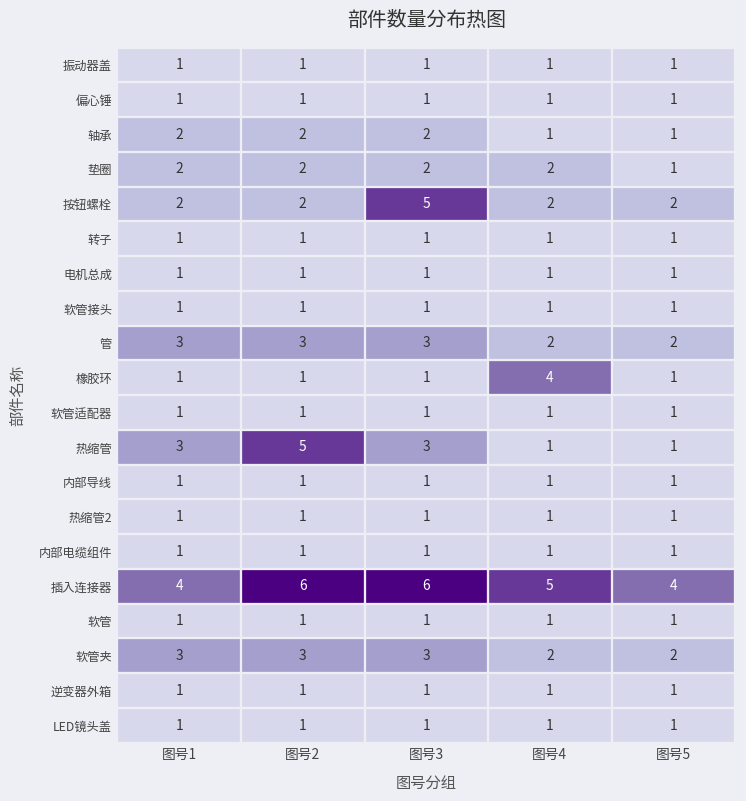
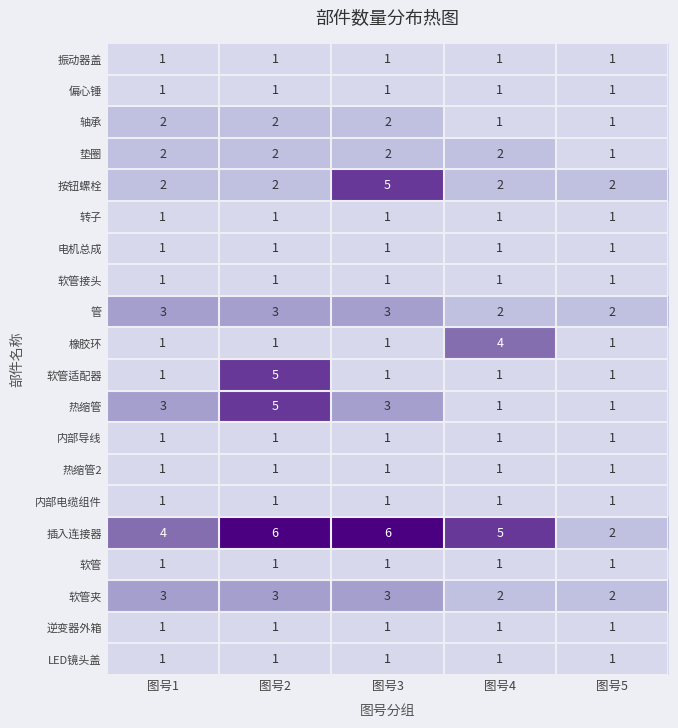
  {
    "振动器盖": {
      "图号1": 1,
      "图号2": 1,
      "图号3": 1,
      "图号4": 1,
      "图号5": 1
    },
    "偏心锤": {
      "图号1": 1,
      "图号2": 1,
      "图号3": 1,
      "图号4": 1,
      "图号5": 1
    },
    "轴承": {
      "图号1": 2,
      "图号2": 2,
      "图号3": 2,
      "图号4": 1,
      "图号5": 1
    },
    "垫圈": {
      "图号1": 2,
      "图号2": 2,
      "图号3": 2,
      "图号4": 2,
      "图号5": 1
    },
    "按钮螺栓": {
      "图号1": 2,
      "图号2": 2,
      "图号3": 5,
      "图号4": 2,
      "图号5": 2
    },
    "转子": {
      "图号1": 1,
      "图号2": 1,
      "图号3": 1,
      "图号4": 1,
      "图号5": 1
    },
    "电机总成": {
      "图号1": 1,
      "图号2": 1,
      "图号3": 1,
      "图号4": 1,
      "图号5": 1
    },
    "软管接头": {
      "图号1": 1,
      "图号2": 1,
      "图号3": 1,
      "图号4": 1,
      "图号5": 1
    },
    "管": {
      "图号1": 3,
      "图号2": 3,
      "图号3": 3,
      "图号4": 2,
      "图号5": 2
    },
    "橡胶环": {
      "图号1": 1,
      "图号2": 1,
      "图号3": 1,
      "图号4": 4,
      "图号5": 1
    },
    "软管适配器": {
      "图号1": 1,
-     "图号2": 1,
+     "图号2": 5,
      "图号3": 1,
      "图号4": 1,
      "图号5": 1
    },
    "热缩管": {
      "图号1": 3,
      "图号2": 5,
      "图号3": 3,
      "图号4": 1,
      "图号5": 1
    },
    "内部导线": {
      "图号1": 1,
      "图号2": 1,
      "图号3": 1,
      "图号4": 1,
      "图号5": 1
    },
    "热缩管2": {
      "图号1": 1,
      "图号2": 1,
      "图号3": 1,
      "图号4": 1,
      "图号5": 1
    },
    "内部电缆组件": {
      "图号1": 1,
      "图号2": 1,
      "图号3": 1,
      "图号4": 1,
      "图号5": 1
    },
    "插入连接器": {
      "图号1": 4,
      "图号2": 6,
      "图号3": 6,
      "图号4": 5,
-     "图号5": 4
+     "图号5": 2
    },
    "软管": {
      "图号1": 1,
      "图号2": 1,
      "图号3": 1,
      "图号4": 1,
      "图号5": 1
    },
    "软管夹": {
      "图号1": 3,
      "图号2": 3,
      "图号3": 3,
      "图号4": 2,
      "图号5": 2
    },
    "逆变器外箱": {
      "图号1": 1,
      "图号2": 1,
      "图号3": 1,
      "图号4": 1,
      "图号5": 1
    },
    "LED镜头盖": {
      "图号1": 1,
      "图号2": 1,
      "图号3": 1,
      "图号4": 1,
      "图号5": 1
    }
  }
